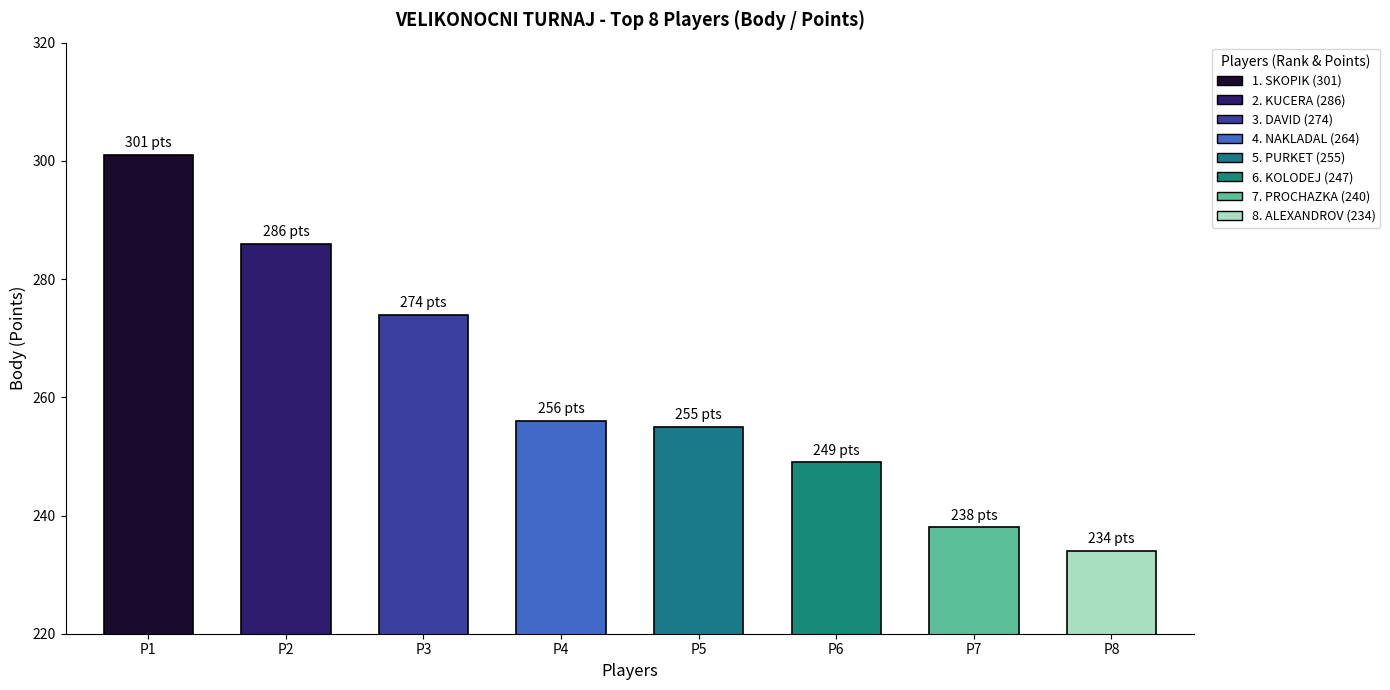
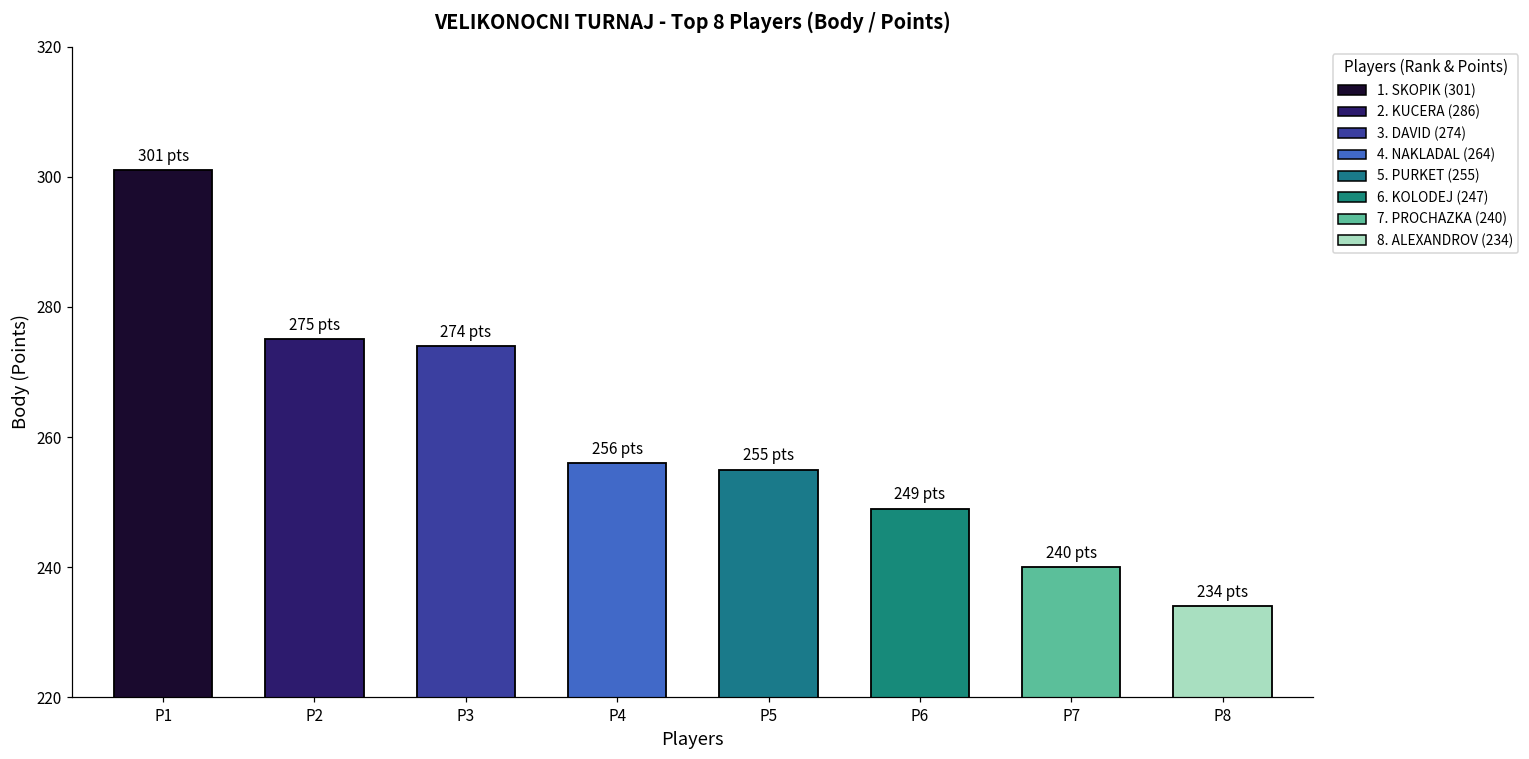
  {
    "P1": 301,
-   "P2": 286,
+   "P2": 275,
    "P3": 274,
    "P4": 256,
    "P5": 255,
    "P6": 249,
-   "P7": 238,
+   "P7": 240,
    "P8": 234
  }
